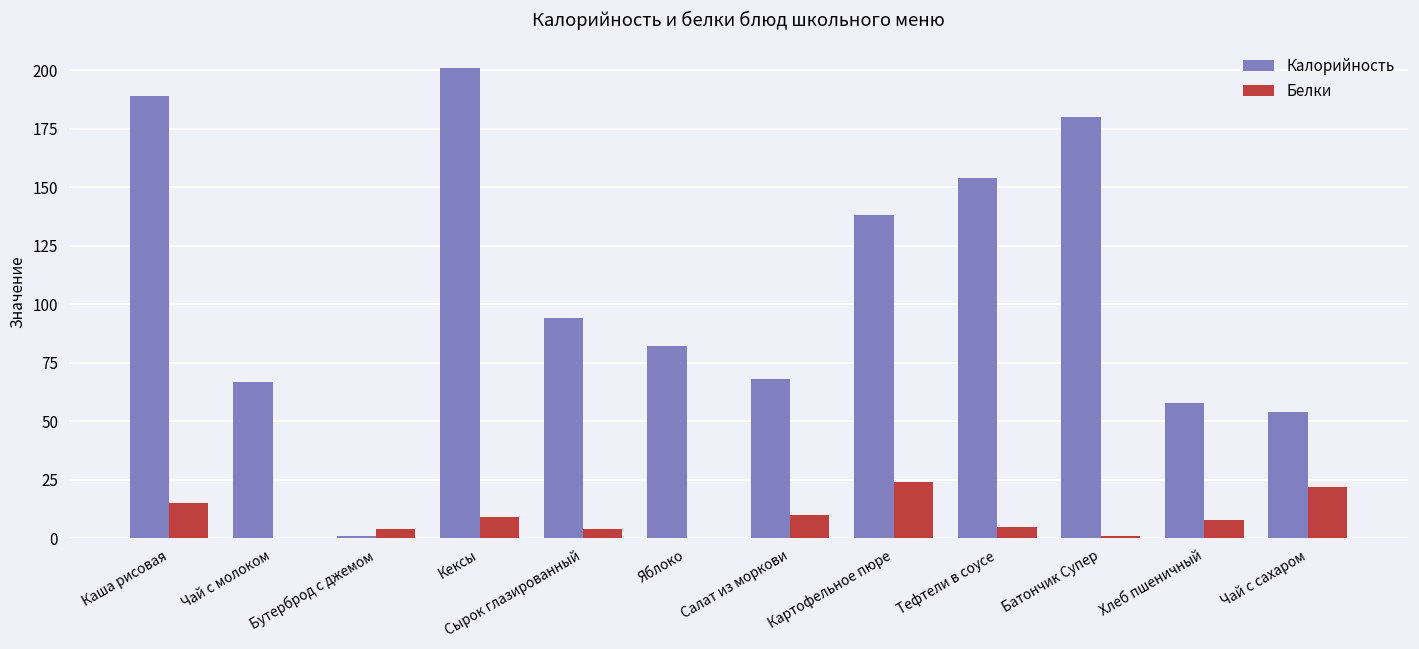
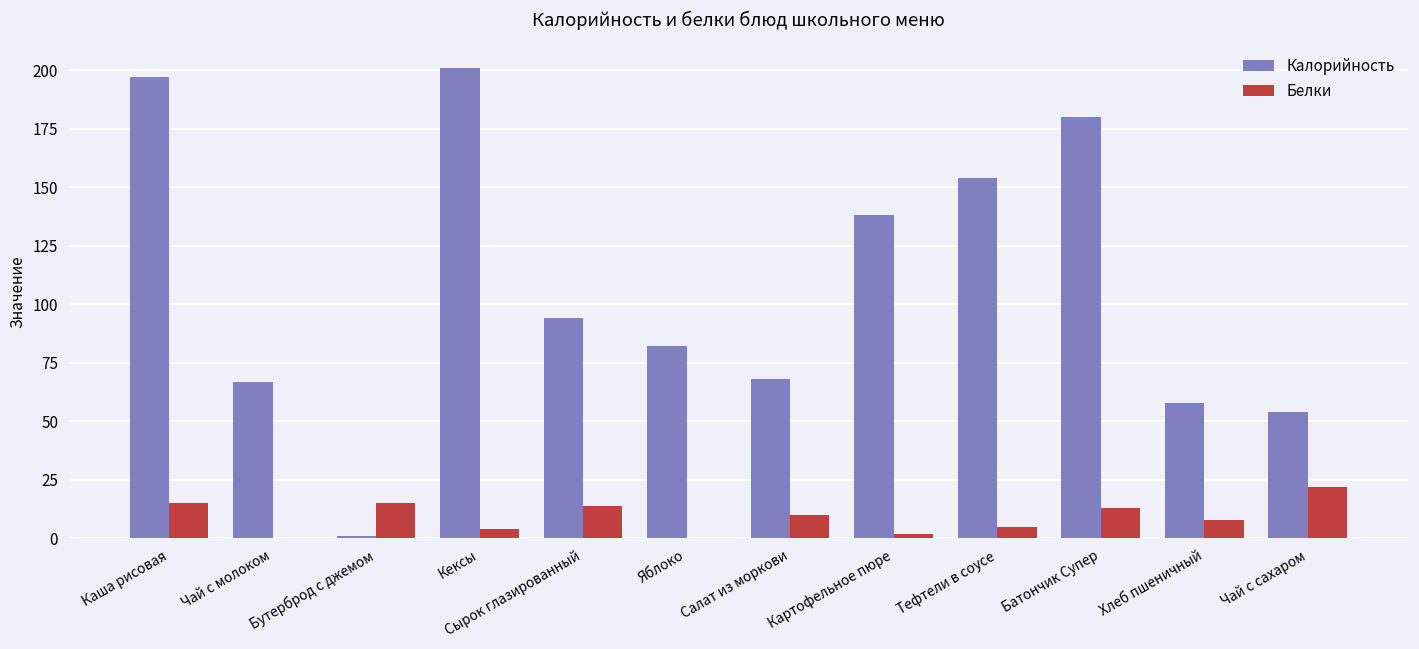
  {
    "Калорийность": {
-     "Каша рисовая": 189,
+     "Каша рисовая": 197,
      "Чай с молоком": 67,
      "Кексы": 201,
      "Сырок глазированный": 94,
      "Яблоко": 82,
      "Салат из моркови": 68,
      "Картофельное пюре": 138,
      "Тефтели в соусе": 154,
      "Батончик Супер": 180,
      "Хлеб пшеничный": 58,
      "Чай с сахаром": 54
    },
    "Белки": {
      "Каша рисовая": 15,
      "Чай с молоком": 0,
-     "Бутерброд с джемом": 4,
-     "Кексы": 9,
-     "Сырок глазированный": 4,
+     "Бутерброд с джемом": 15,
+     "Кексы": 4,
+     "Сырок глазированный": 14,
      "Яблоко": 0,
      "Салат из моркови": 10,
-     "Картофельное пюре": 24,
+     "Картофельное пюре": 2,
      "Тефтели в соусе": 5,
-     "Батончик Супер": 1,
+     "Батончик Супер": 13,
      "Хлеб пшеничный": 8,
      "Чай с сахаром": 22
    }
  }
